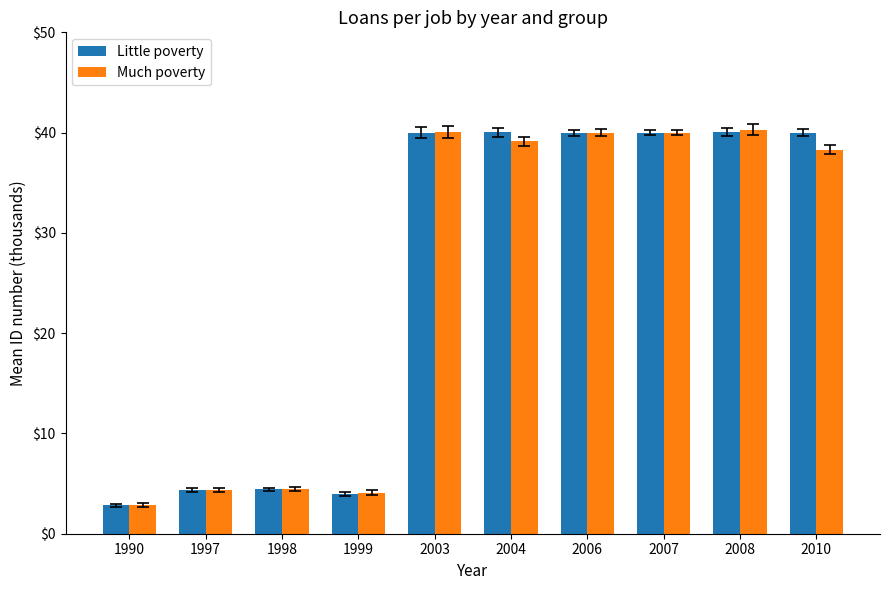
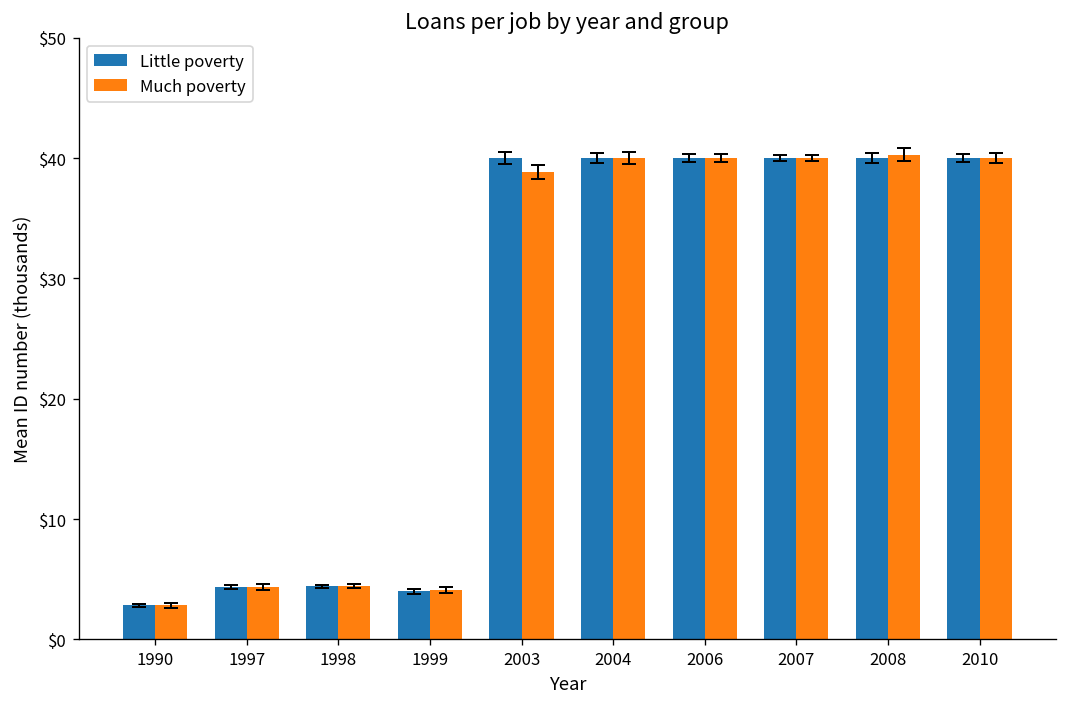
  {
    "Much poverty": {
      "1990": "$2.8",
      "1997": "$4.4",
      "1998": "$4.5",
      "1999": "$4.1",
-     "2003": "$40.0",
-     "2004": "$39.1",
+     "2003": "$38.9",
+     "2004": "$40.0",
      "2006": "$40.0",
      "2007": "$40.0",
      "2008": "$40.3",
-     "2010": "$38.3"
+     "2010": "$40.0"
    }
  }
